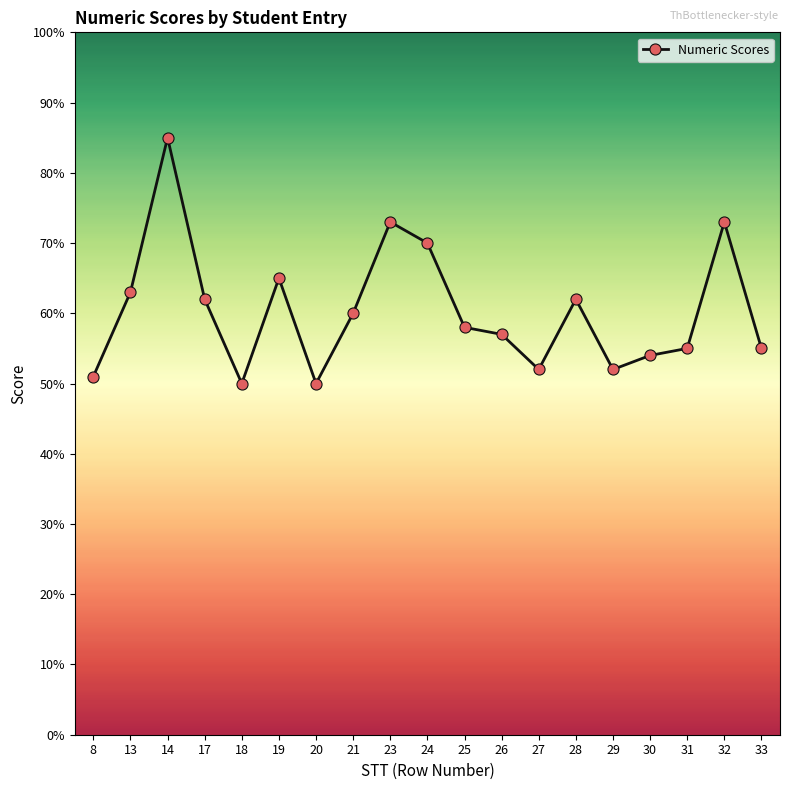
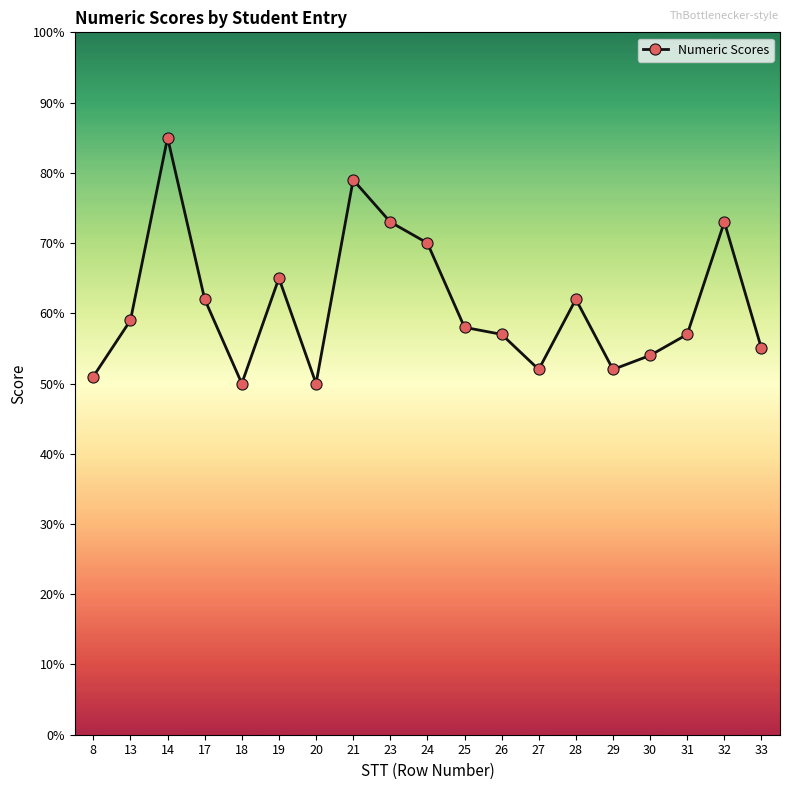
  {
    "8": "51%",
-   "13": "63%",
+   "13": "59%",
    "14": "85%",
    "17": "62%",
    "18": "50%",
    "19": "65%",
    "20": "50%",
-   "21": "60%",
+   "21": "79%",
    "23": "73%",
    "24": "70%",
    "25": "58%",
    "26": "57%",
    "27": "52%",
    "28": "62%",
    "29": "52%",
    "30": "54%",
-   "31": "55%",
+   "31": "57%",
    "32": "73%",
    "33": "55%"
  }
